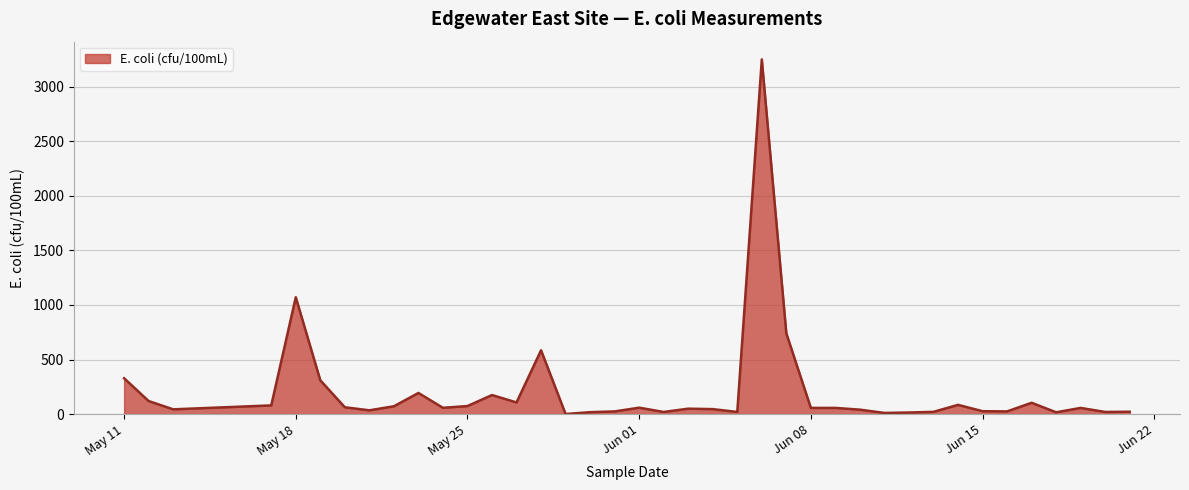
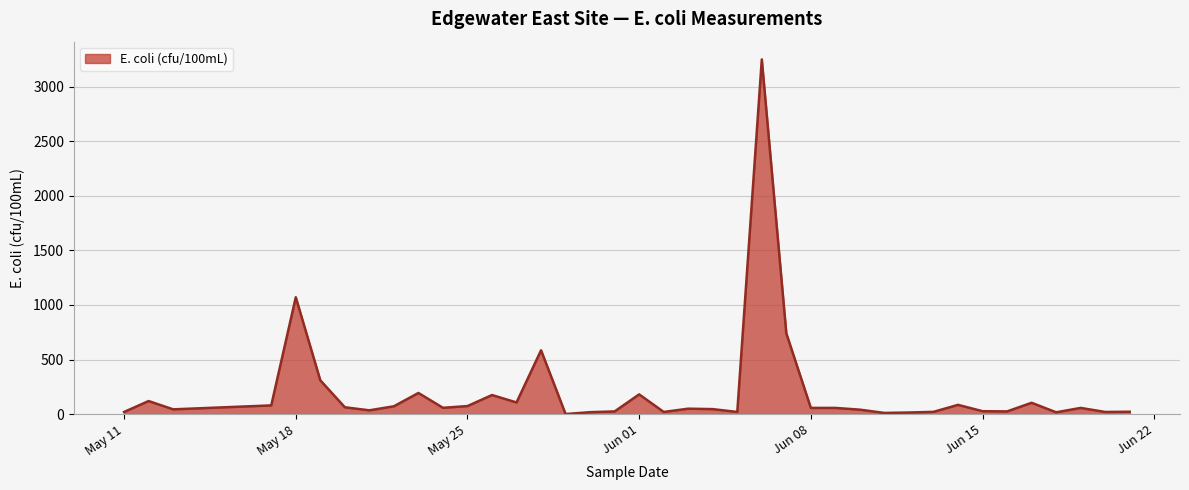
  {
-   "May 11": 330,
+   "May 11": 20,
    "May 18": 1070,
    "May 25": 70,
-   "Jun 01": 60,
+   "Jun 01": 180,
    "Jun 08": 60,
    "Jun 15": 30
  }
